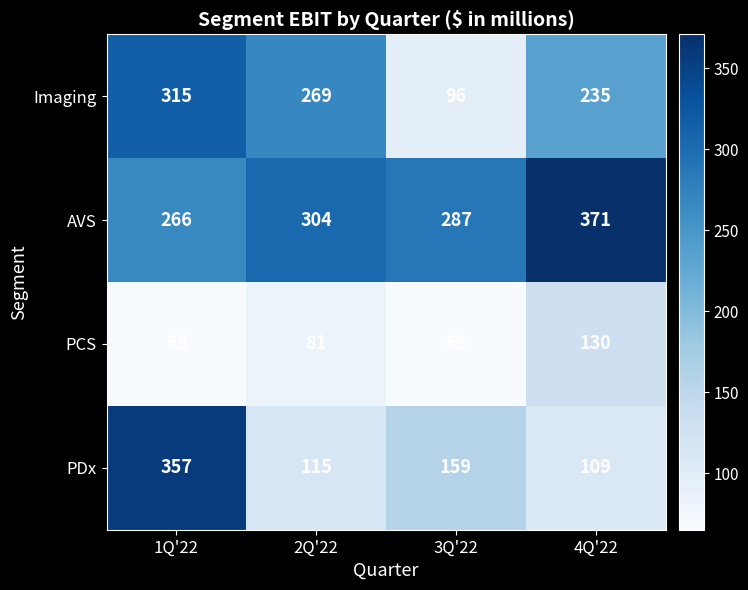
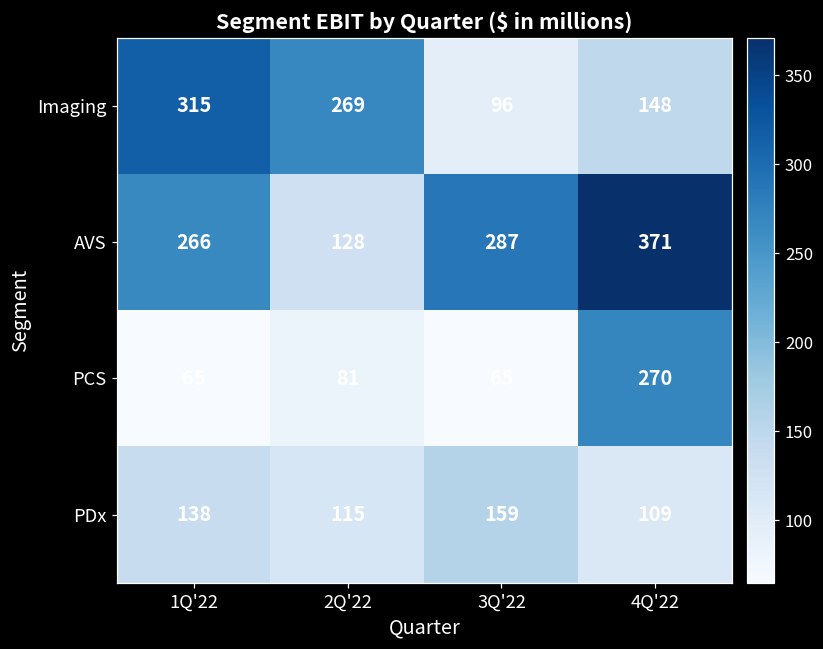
  {
    "Imaging": {
      "1Q'22": 315,
      "2Q'22": 269,
-     "4Q'22": 235
+     "4Q'22": 148
    },
    "AVS": {
      "1Q'22": 266,
-     "2Q'22": 304,
+     "2Q'22": 128,
      "3Q'22": 287,
      "4Q'22": 371
    },
    "PCS": {
-     "4Q'22": 130
+     "4Q'22": 270
    },
    "PDx": {
-     "1Q'22": 357,
+     "1Q'22": 138,
      "3Q'22": 159
    }
  }
